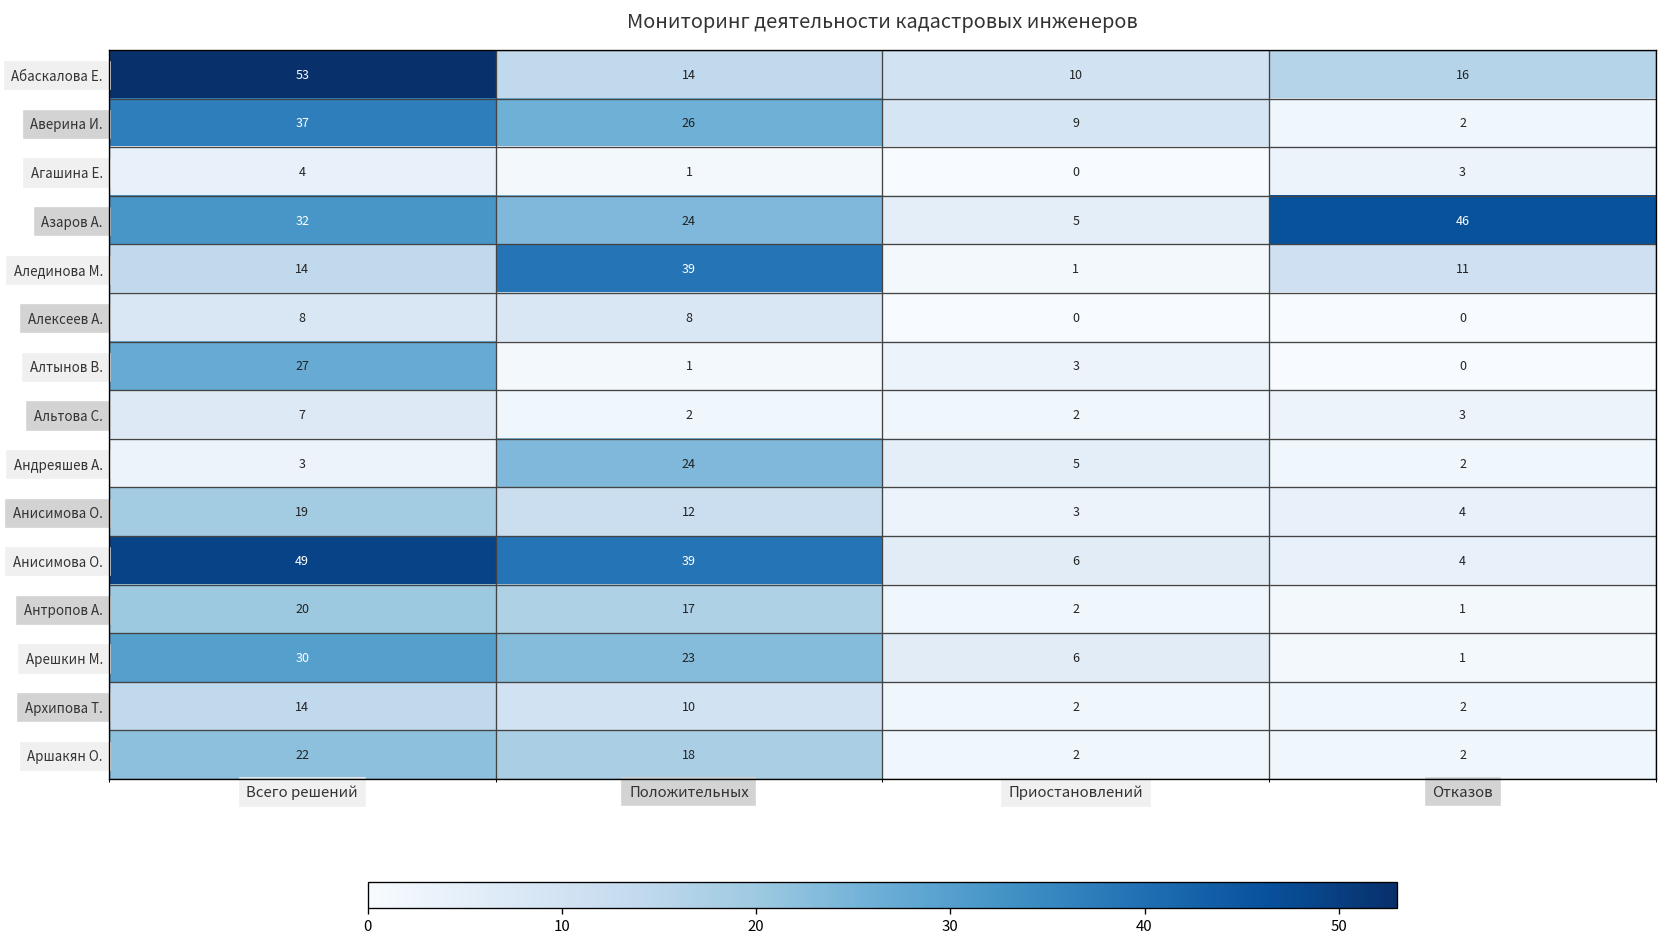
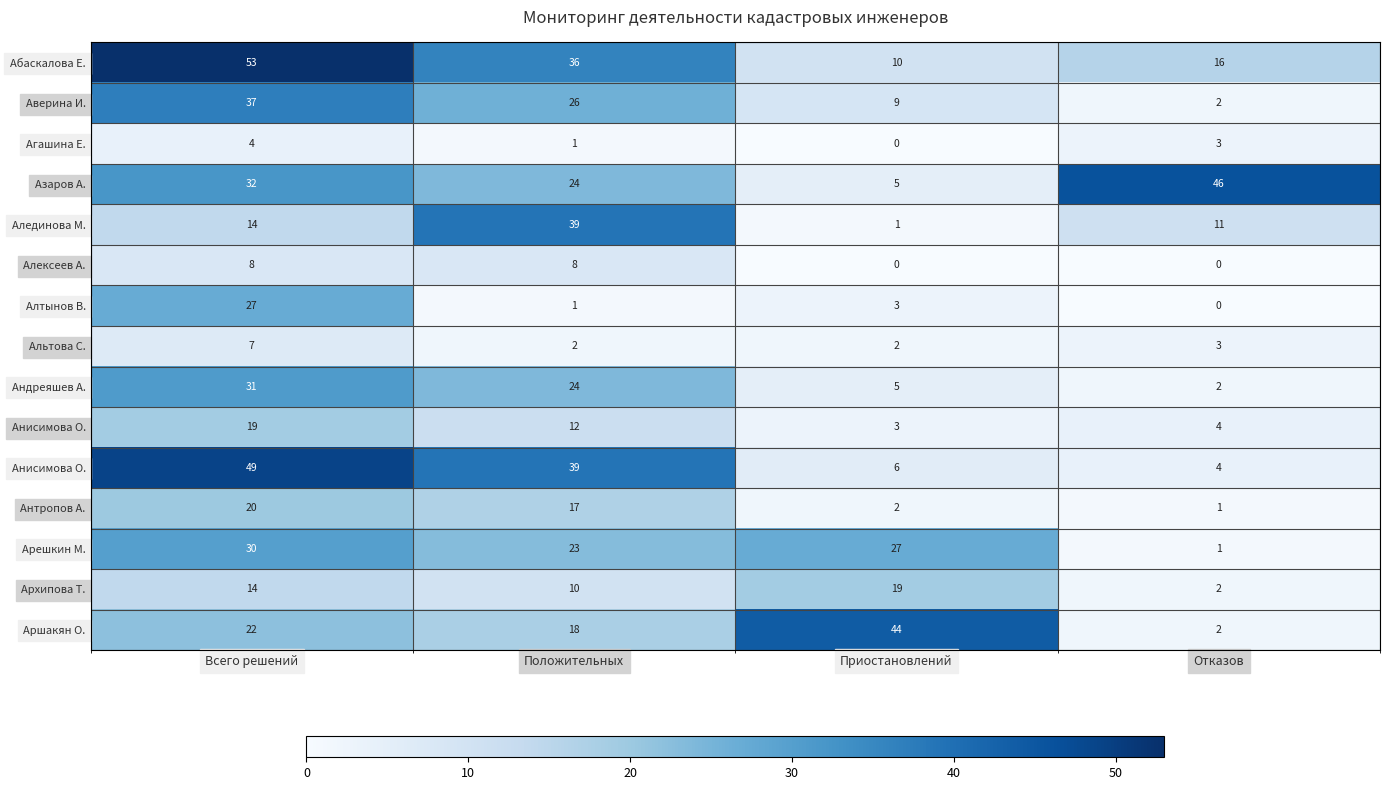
  {
    "Абаскалова Е.": {
      "Всего решений": 53,
-     "Положительных": 14,
+     "Положительных": 36,
      "Приостановлений": 10,
      "Отказов": 16
    },
    "Аверина И.": {
      "Всего решений": 37,
      "Положительных": 26,
      "Приостановлений": 9,
      "Отказов": 2
    },
    "Агашина Е.": {
      "Всего решений": 4,
      "Положительных": 1,
      "Приостановлений": 0,
      "Отказов": 3
    },
    "Азаров А.": {
      "Всего решений": 32,
      "Положительных": 24,
      "Приостановлений": 5,
      "Отказов": 46
    },
    "Алединова М.": {
      "Всего решений": 14,
      "Положительных": 39,
      "Приостановлений": 1,
      "Отказов": 11
    },
    "Алексеев А.": {
      "Всего решений": 8,
      "Положительных": 8,
      "Приостановлений": 0,
      "Отказов": 0
    },
    "Алтынов В.": {
      "Всего решений": 27,
      "Положительных": 1,
      "Приостановлений": 3,
      "Отказов": 0
    },
    "Альтова С.": {
      "Всего решений": 7,
      "Положительных": 2,
      "Приостановлений": 2,
      "Отказов": 3
    },
    "Андреяшев А.": {
-     "Всего решений": 3,
+     "Всего решений": 31,
      "Положительных": 24,
      "Приостановлений": 5,
      "Отказов": 2
    },
    "Антропов А.": {
      "Всего решений": 20,
      "Положительных": 17,
      "Приостановлений": 2,
      "Отказов": 1
    },
    "Арешкин М.": {
      "Всего решений": 30,
      "Положительных": 23,
-     "Приостановлений": 6,
+     "Приостановлений": 27,
      "Отказов": 1
    },
    "Архипова Т.": {
      "Всего решений": 14,
      "Положительных": 10,
-     "Приостановлений": 2,
+     "Приостановлений": 19,
      "Отказов": 2
    },
    "Аршакян О.": {
      "Всего решений": 22,
      "Положительных": 18,
-     "Приостановлений": 2,
+     "Приостановлений": 44,
      "Отказов": 2
    }
  }
